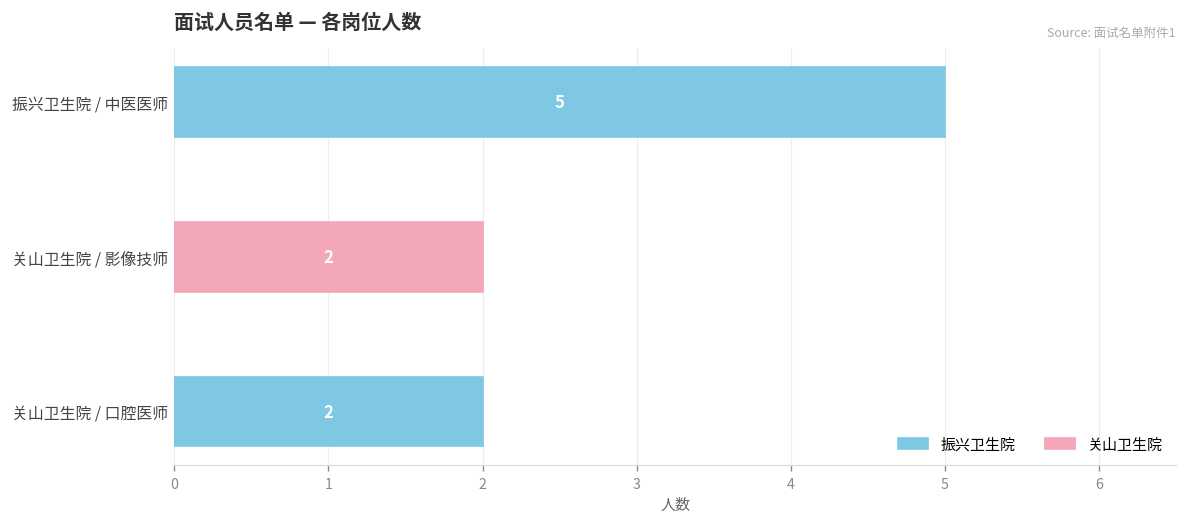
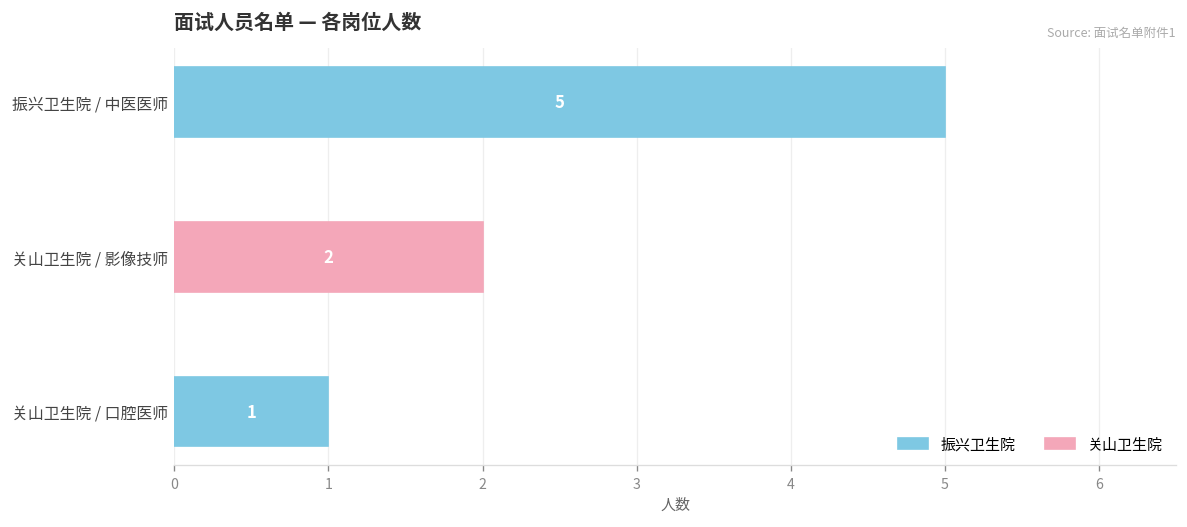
  {
    "振兴卫生院 / 中医医师": 5,
    "关山卫生院 / 影像技师": 2,
-   "关山卫生院 / 口腔医师": 2
+   "关山卫生院 / 口腔医师": 1
  }
